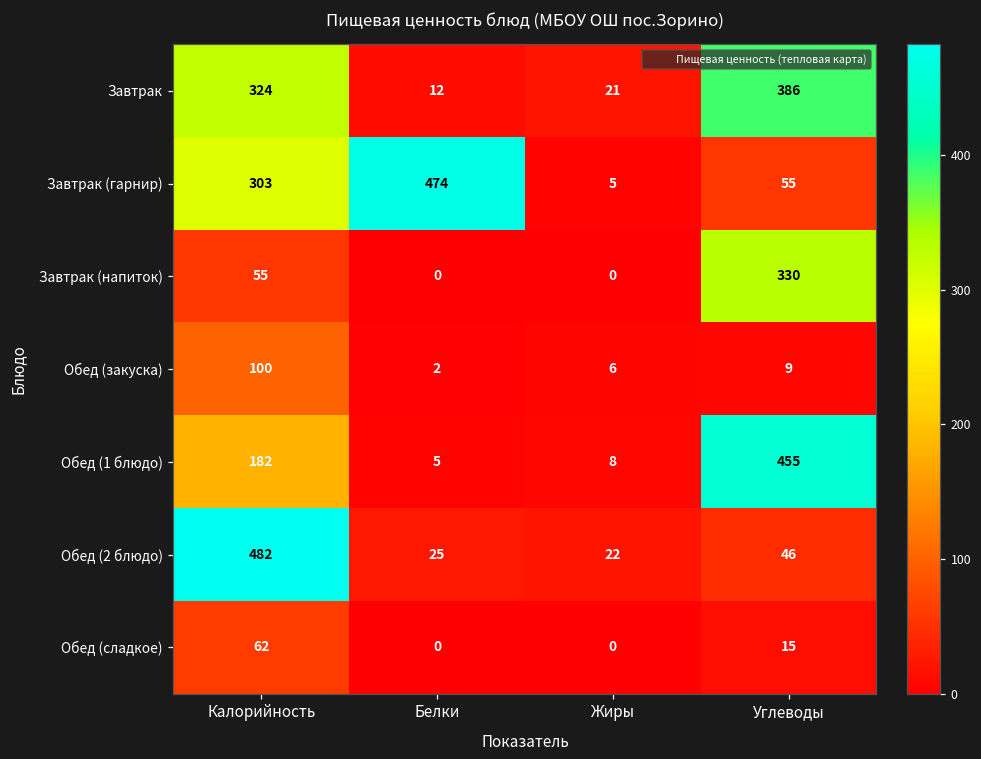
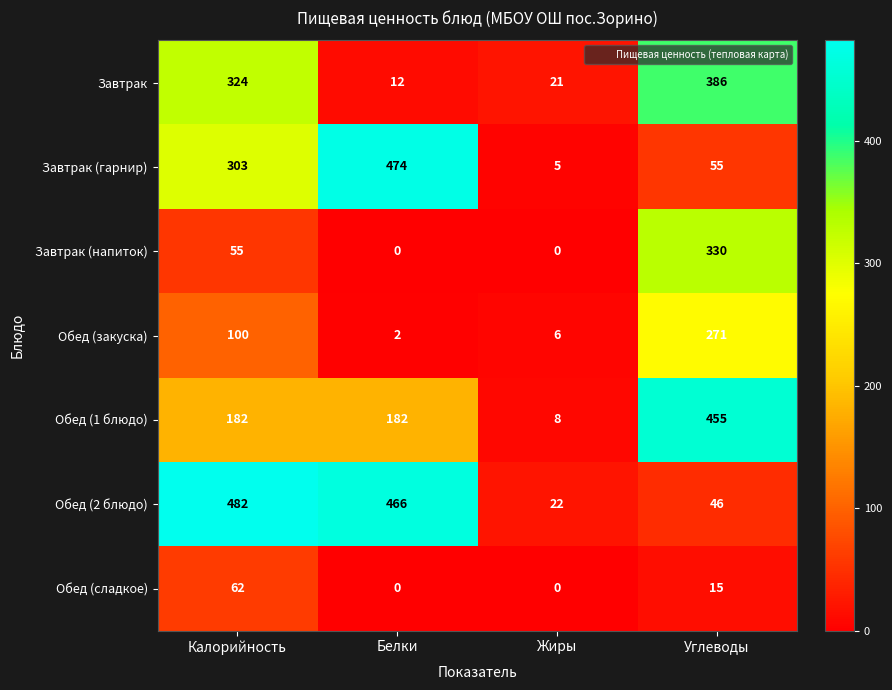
  {
    "Завтрак": {
      "Калорийность": 324,
      "Белки": 12,
      "Жиры": 21,
      "Углеводы": 386
    },
    "Завтрак (гарнир)": {
      "Калорийность": 303,
      "Белки": 474,
      "Жиры": 5,
      "Углеводы": 55
    },
    "Завтрак (напиток)": {
      "Калорийность": 55,
      "Белки": 0,
      "Жиры": 0,
      "Углеводы": 330
    },
    "Обед (закуска)": {
      "Калорийность": 100,
      "Белки": 2,
      "Жиры": 6,
-     "Углеводы": 9
+     "Углеводы": 271
    },
    "Обед (1 блюдо)": {
      "Калорийность": 182,
-     "Белки": 5,
+     "Белки": 182,
      "Жиры": 8,
      "Углеводы": 455
    },
    "Обед (2 блюдо)": {
      "Калорийность": 482,
-     "Белки": 25,
+     "Белки": 466,
      "Жиры": 22,
      "Углеводы": 46
    },
    "Обед (сладкое)": {
      "Калорийность": 62,
      "Белки": 0,
      "Жиры": 0,
      "Углеводы": 15
    }
  }
